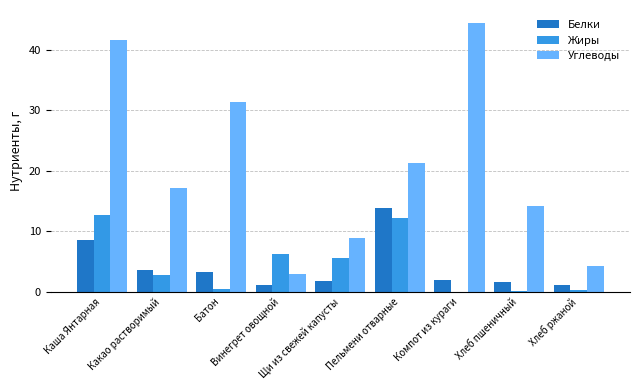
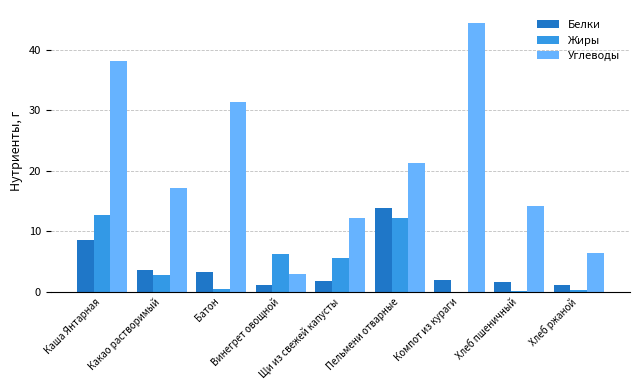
  {
    "Углеводы": {
-     "Каша Янтарная": 42,
+     "Каша Янтарная": 38,
      "Какао растворимый": 17,
      "Батон": 31,
      "Винегрет овощной": 3,
-     "Щи из свежей капусты": 9,
+     "Щи из свежей капусты": 12,
      "Пельмени отварные": 21,
      "Компот из кураги": 44,
      "Хлеб пшеничный": 14,
-     "Хлеб ржаной": 4
+     "Хлеб ржаной": 6
    }
  }
